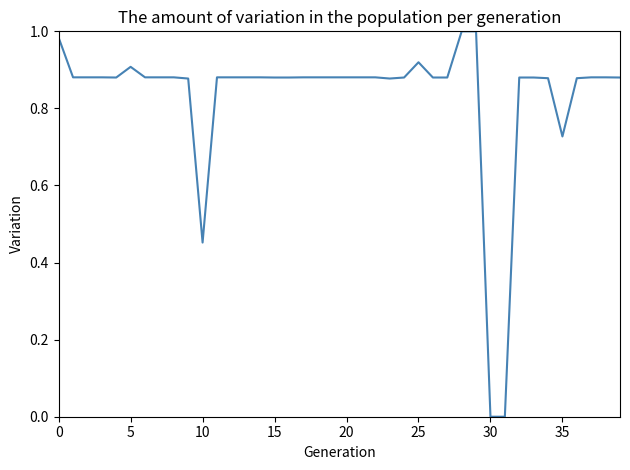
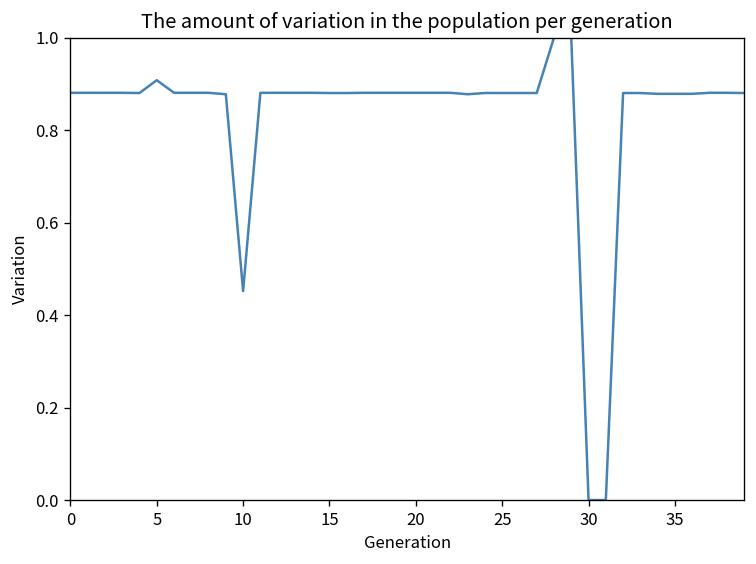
  {
-   "0": 0.98,
+   "0": 0.88,
    "5": 0.91,
    "10": 0.45,
    "15": 0.88,
    "20": 0.88,
-   "25": 0.92,
+   "25": 0.88,
    "30": 0.00,
-   "35": 0.73
+   "35": 0.88
  }
